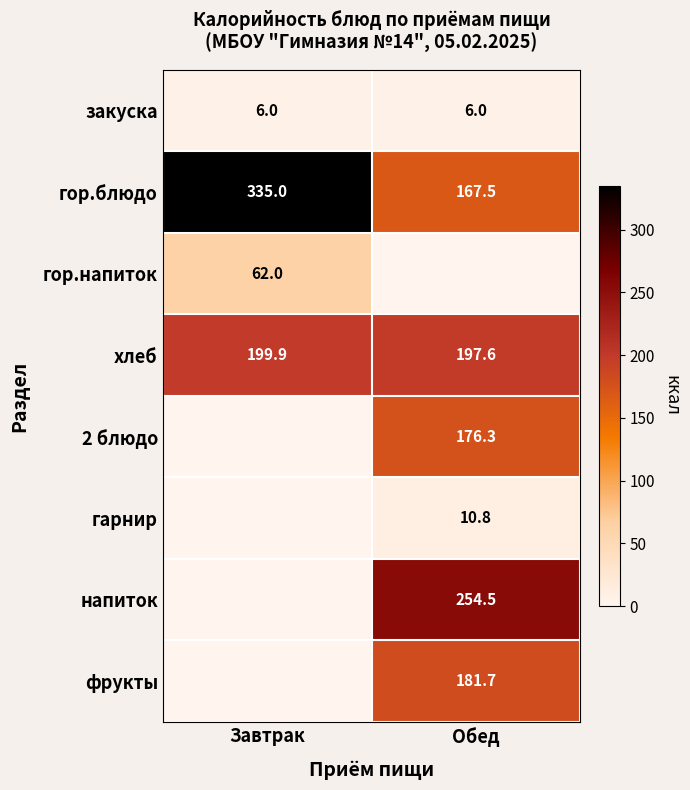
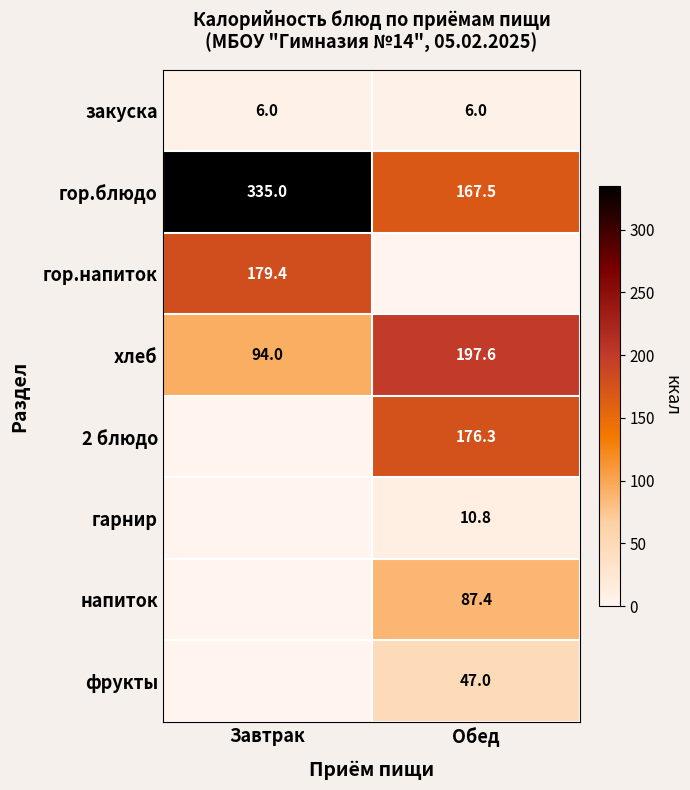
  {
    "закуска": {
      "Завтрак": 6.0,
      "Обед": 6.0
    },
    "гор.блюдо": {
      "Завтрак": 335.0,
      "Обед": 167.5
    },
    "гор.напиток": {
-     "Завтрак": 62.0
+     "Завтрак": 179.4
    },
    "хлеб": {
-     "Завтрак": 199.9,
+     "Завтрак": 94.0,
      "Обед": 197.6
    },
    "2 блюдо": {
      "Обед": 176.3
    },
    "гарнир": {
      "Обед": 10.8
    },
    "напиток": {
-     "Обед": 254.5
+     "Обед": 87.4
    },
    "фрукты": {
-     "Обед": 181.7
+     "Обед": 47.0
    }
  }
